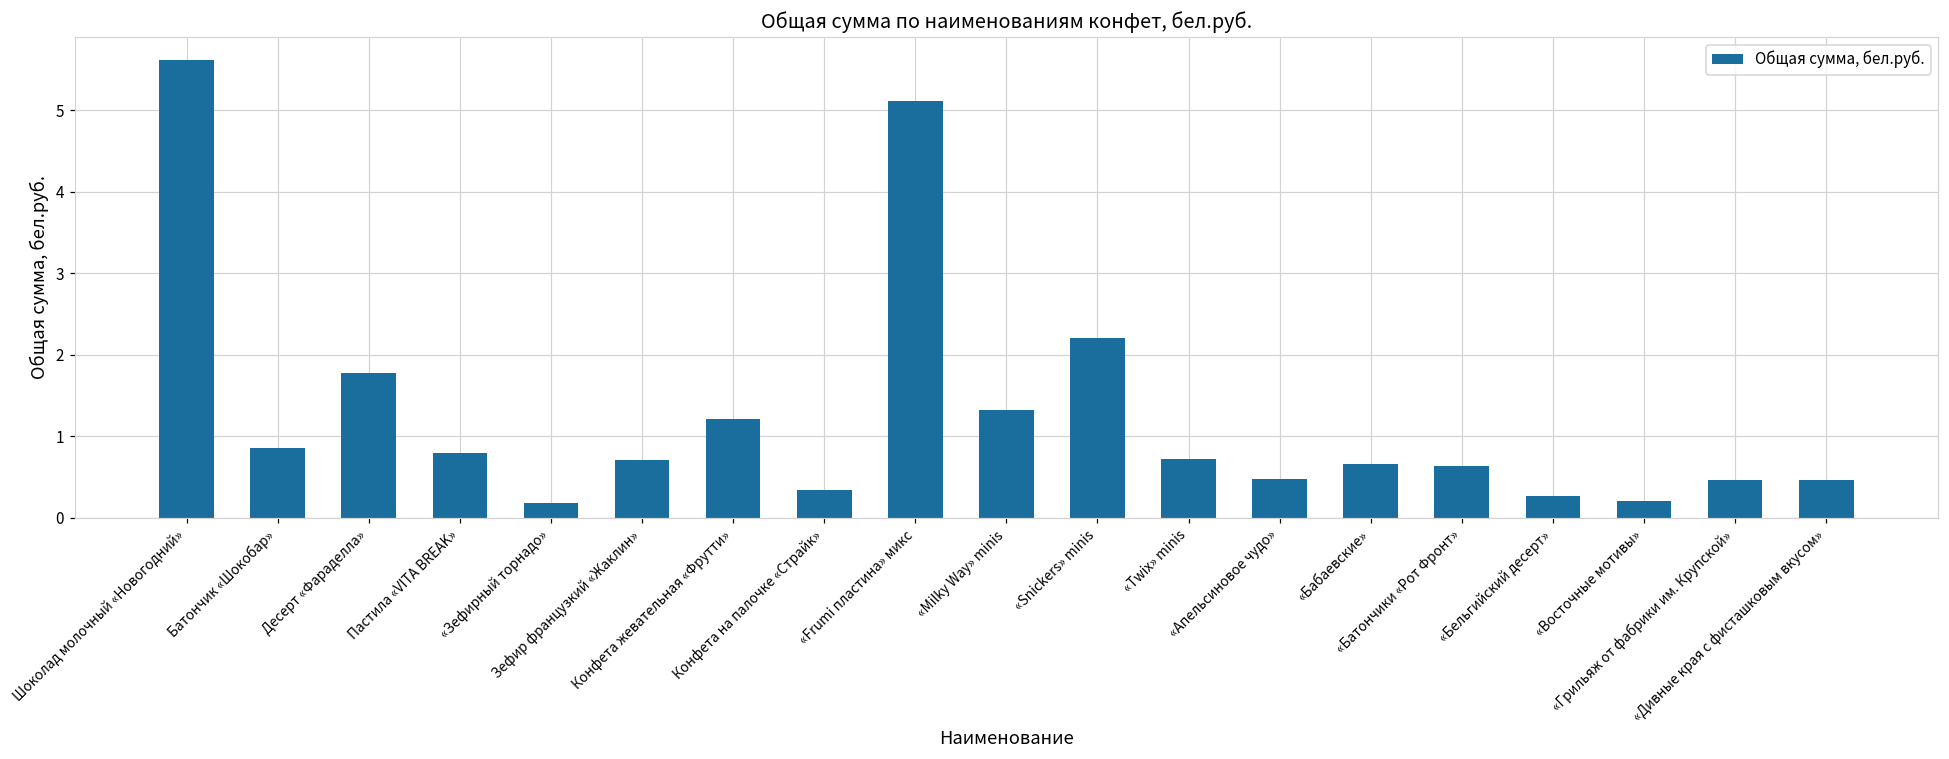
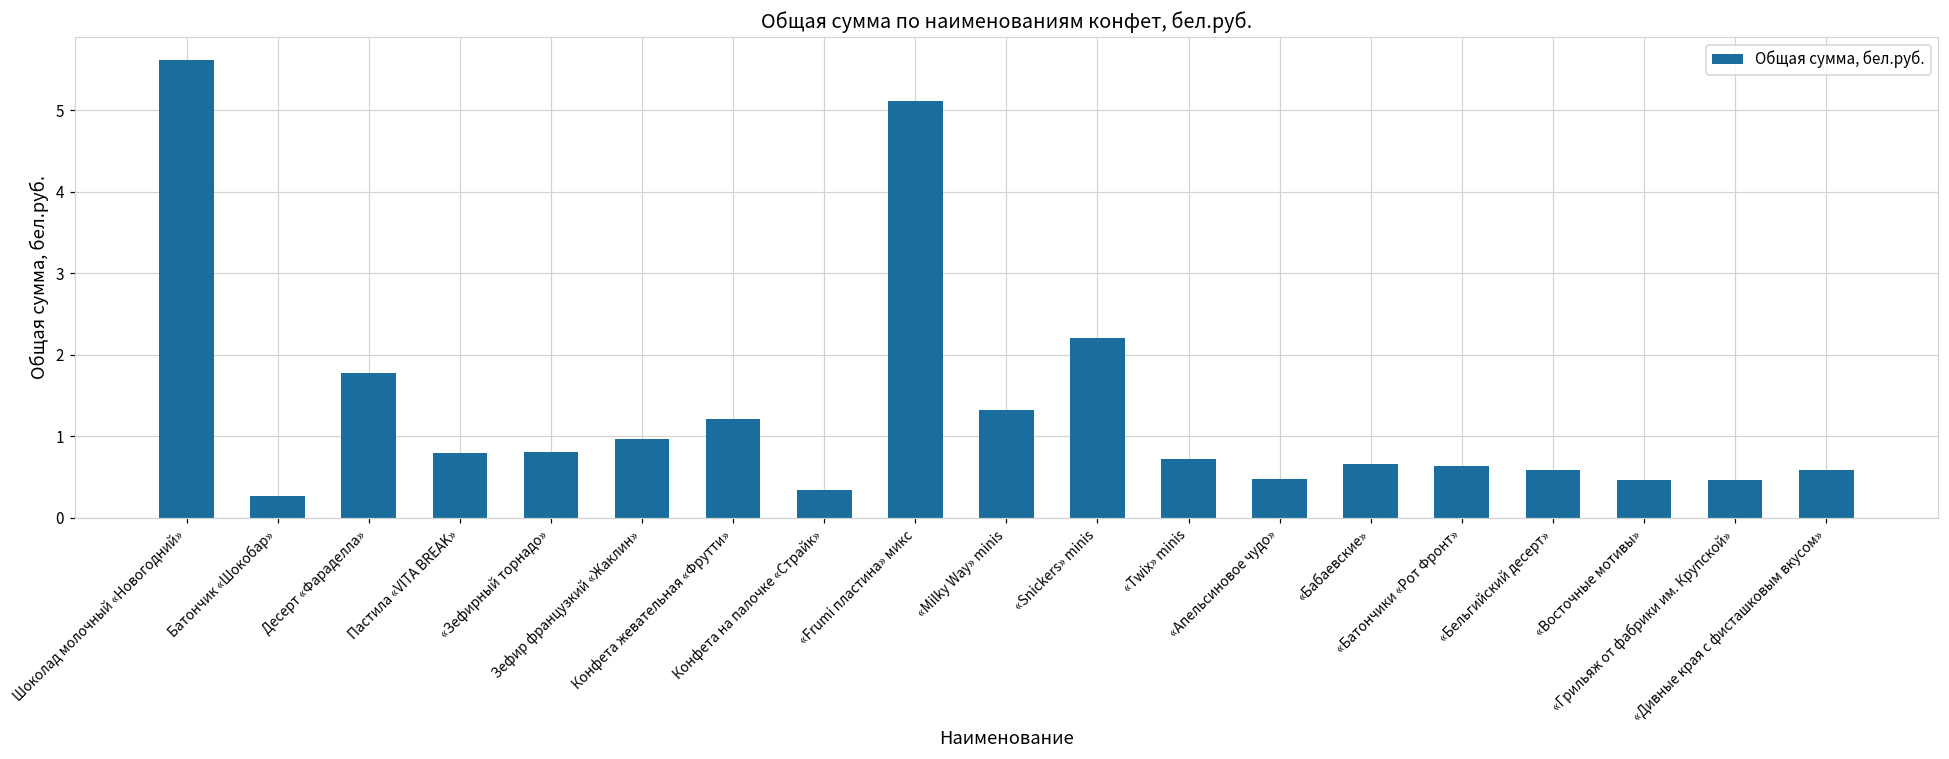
  {
    "Шоколад молочный «Новогодний»": 5.6,
-   "Батончик «Шокобар»": 0.9,
+   "Батончик «Шокобар»": 0.3,
    "Десерт «Фараделла»": 1.8,
    "Пастила «VITA BREAK»": 0.8,
-   "«Зефирный торнадо»": 0.2,
-   "Зефир французкий «Жаклин»": 0.7,
+   "«Зефирный торнадо»": 0.8,
+   "Зефир французкий «Жаклин»": 1.0,
    "Конфета жевательная «Фрутти»": 1.2,
    "Конфета на палочке «Страйк»": 0.3,
    "«Frumi пластина» микс": 5.1,
    "«Milky Way» minis": 1.3,
    "«Snickers» minis": 2.2,
    "«Twix» minis": 0.7,
    "«Апельсиновое чудо»": 0.5,
    "«Бабаевские»": 0.7,
    "«Батончики «Рот Фронт»": 0.6,
-   "«Бельгийский десерт»": 0.3,
-   "«Восточные мотивы»": 0.2,
+   "«Бельгийский десерт»": 0.6,
+   "«Восточные мотивы»": 0.5,
    "«Грильяж от фабрики им. Крупской»": 0.5,
-   "«Дивные края с фисташковым вкусом»": 0.5
+   "«Дивные края с фисташковым вкусом»": 0.6
  }
